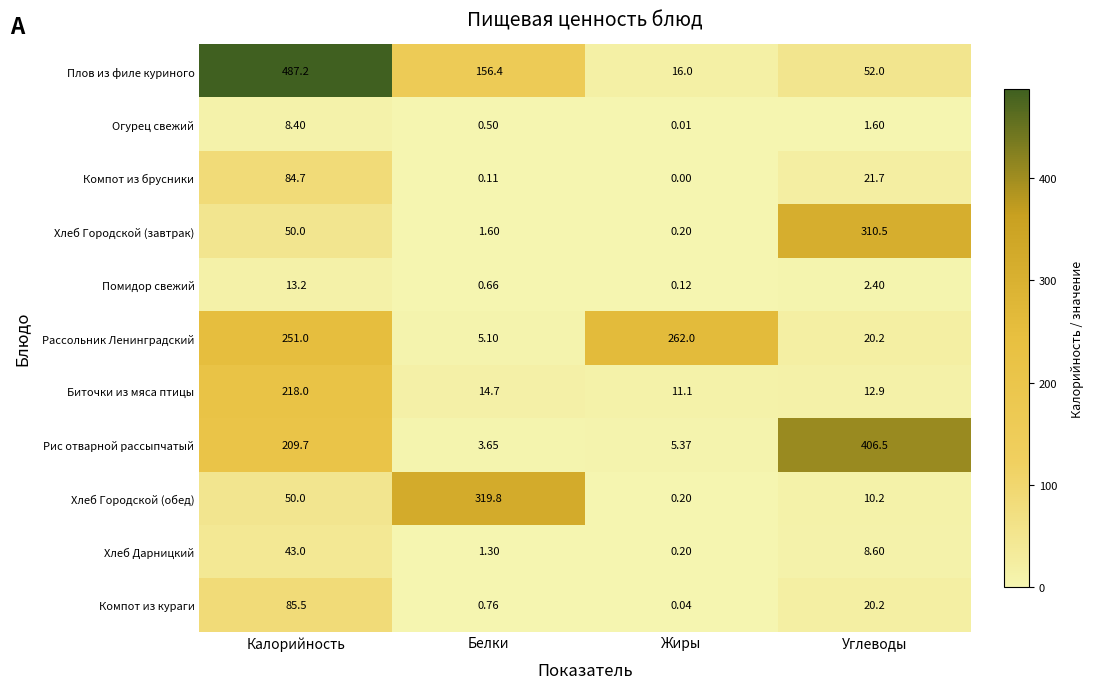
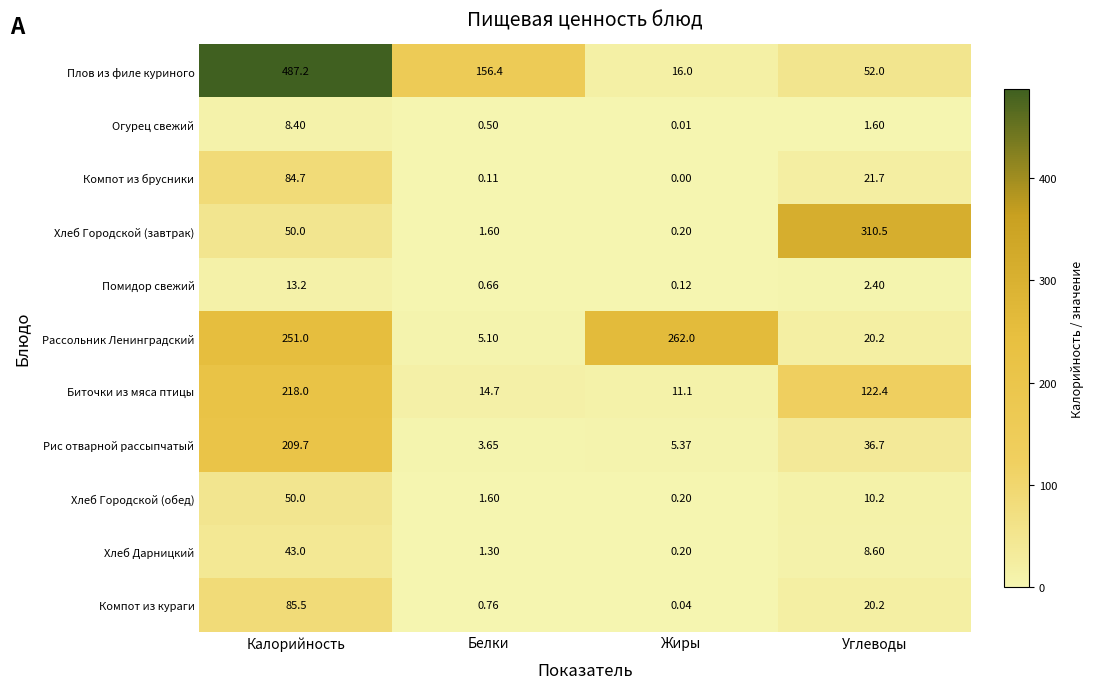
  {
    "Плов из филе куриного": {
      "Калорийность": 487.2,
      "Белки": 156.4,
      "Жиры": 16.0,
      "Углеводы": 52.0
    },
    "Огурец свежий": {
      "Калорийность": 8.40,
      "Белки": 0.50,
      "Жиры": 0.01,
      "Углеводы": 1.60
    },
    "Компот из брусники": {
      "Калорийность": 84.7,
      "Белки": 0.11,
      "Жиры": 0.00,
      "Углеводы": 21.7
    },
    "Хлеб Городской (завтрак)": {
      "Калорийность": 50.0,
      "Белки": 1.60,
      "Жиры": 0.20,
      "Углеводы": 310.5
    },
    "Помидор свежий": {
      "Калорийность": 13.2,
      "Белки": 0.66,
      "Жиры": 0.12,
      "Углеводы": 2.40
    },
    "Рассольник Ленинградский": {
      "Калорийность": 251.0,
      "Белки": 5.10,
      "Жиры": 262.0,
      "Углеводы": 20.2
    },
    "Биточки из мяса птицы": {
      "Калорийность": 218.0,
      "Белки": 14.7,
      "Жиры": 11.1,
-     "Углеводы": 12.9
+     "Углеводы": 122.4
    },
    "Рис отварной рассыпчатый": {
      "Калорийность": 209.7,
      "Белки": 3.65,
      "Жиры": 5.37,
-     "Углеводы": 406.5
+     "Углеводы": 36.7
    },
    "Хлеб Городской (обед)": {
      "Калорийность": 50.0,
-     "Белки": 319.8,
+     "Белки": 1.60,
      "Жиры": 0.20,
      "Углеводы": 10.2
    },
    "Хлеб Дарницкий": {
      "Калорийность": 43.0,
      "Белки": 1.30,
      "Жиры": 0.20,
      "Углеводы": 8.60
    },
    "Компот из кураги": {
      "Калорийность": 85.5,
      "Белки": 0.76,
      "Жиры": 0.04,
      "Углеводы": 20.2
    }
  }
